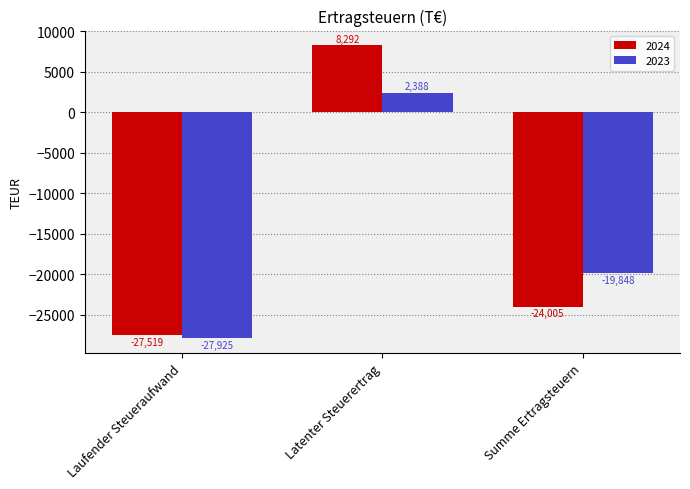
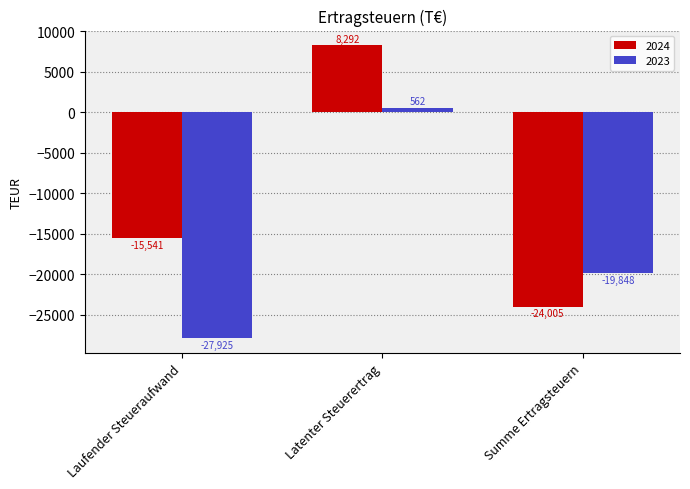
  {
    "2024": {
-     "Laufender Steueraufwand": "-27,519",
+     "Laufender Steueraufwand": "-15,541",
      "Latenter Steuerertrag": "8,292",
      "Summe Ertragsteuern": "-24,005"
    },
    "2023": {
      "Laufender Steueraufwand": "-27,925",
-     "Latenter Steuerertrag": "2,388",
+     "Latenter Steuerertrag": "562",
      "Summe Ertragsteuern": "-19,848"
    }
  }
